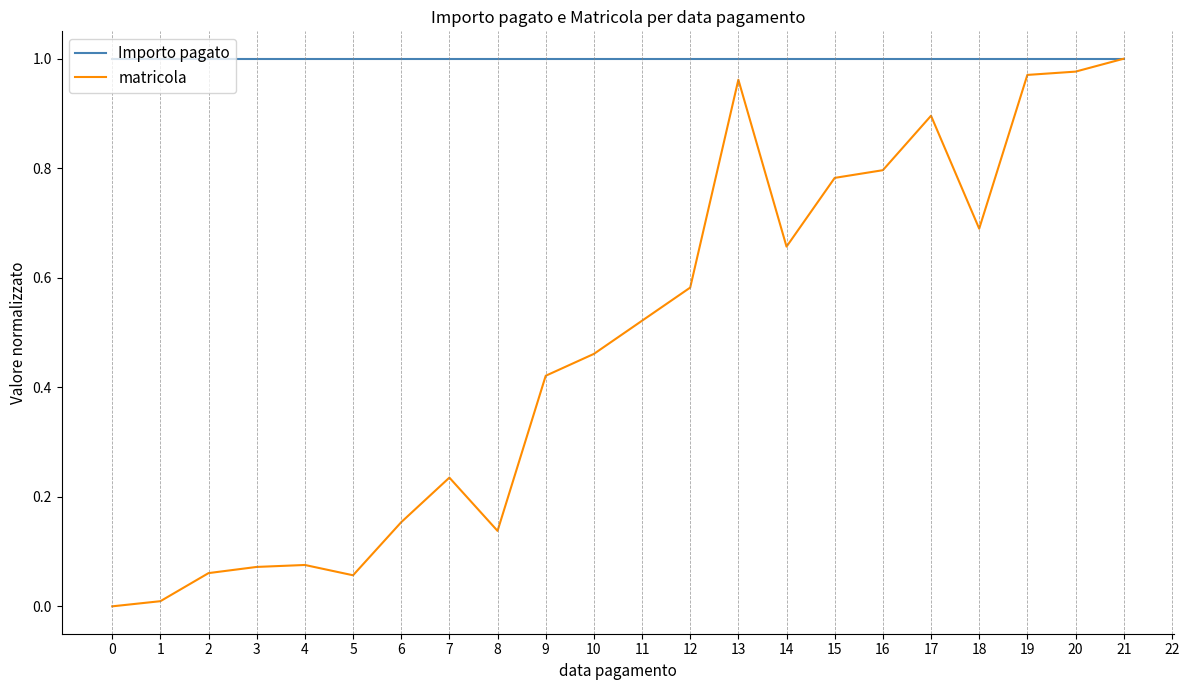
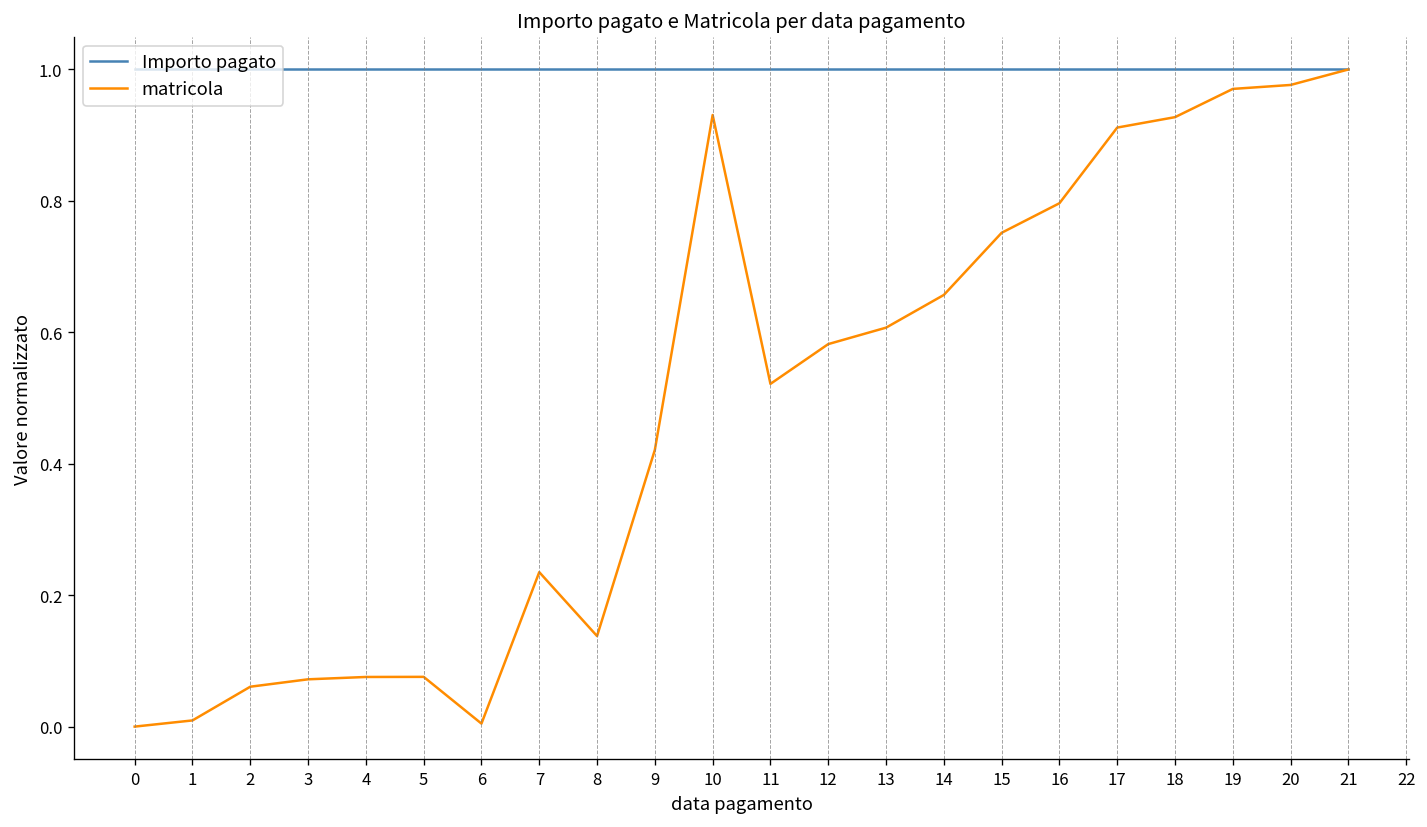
  {
    "Importo pagato": {
      "3": 1.00,
      "4": 1.00,
      "5": 1.00,
      "6": 1.00,
      "7": 1.00,
      "8": 1.00,
      "9": 1.00,
      "10": 1.00,
      "11": 1.00,
      "12": 1.00,
      "13": 1.00,
      "14": 1.00,
      "15": 1.00,
      "16": 1.00,
      "17": 1.00,
      "18": 1.00,
      "19": 1.00,
      "20": 1.00
    },
    "matricola": {
      "0": 0.00,
      "1": 0.01,
      "2": 0.06,
      "3": 0.07,
      "4": 0.08,
-     "5": 0.06,
-     "6": 0.15,
+     "5": 0.08,
+     "6": 0.00,
      "7": 0.24,
      "8": 0.14,
      "9": 0.42,
-     "10": 0.46,
+     "10": 0.93,
      "11": 0.52,
      "12": 0.58,
-     "13": 0.96,
+     "13": 0.61,
      "14": 0.66,
-     "15": 0.78,
+     "15": 0.75,
      "16": 0.80,
-     "17": 0.90,
-     "18": 0.69,
+     "17": 0.91,
+     "18": 0.93,
      "19": 0.97,
      "20": 0.98
    }
  }
